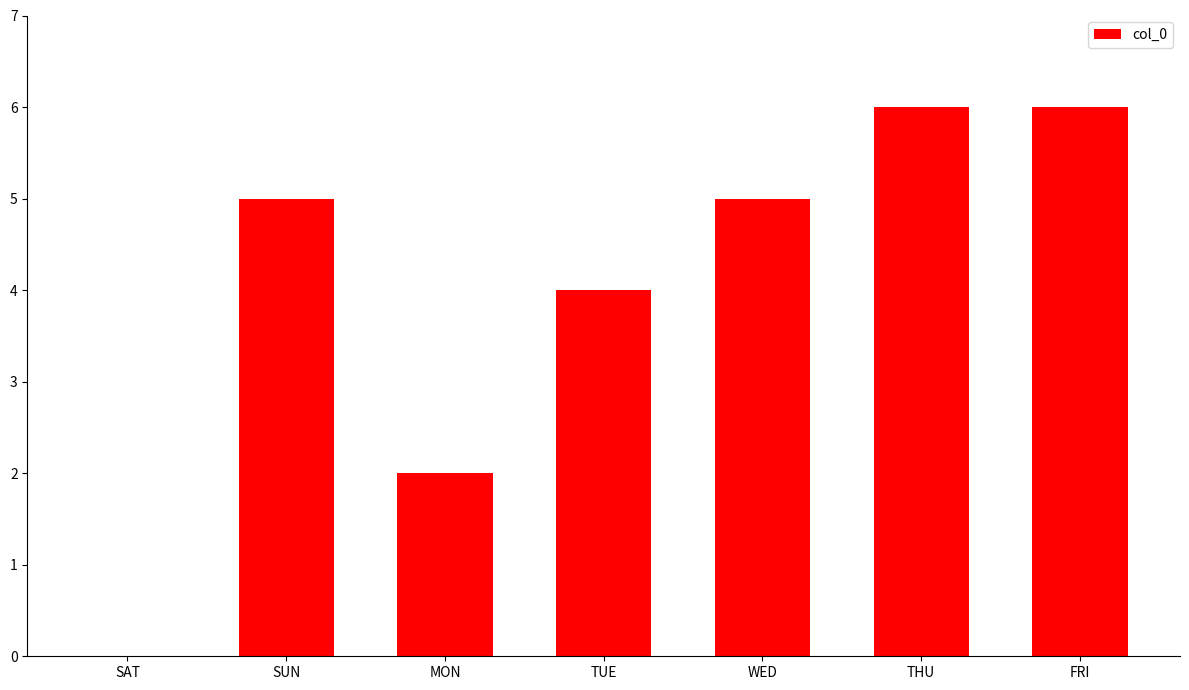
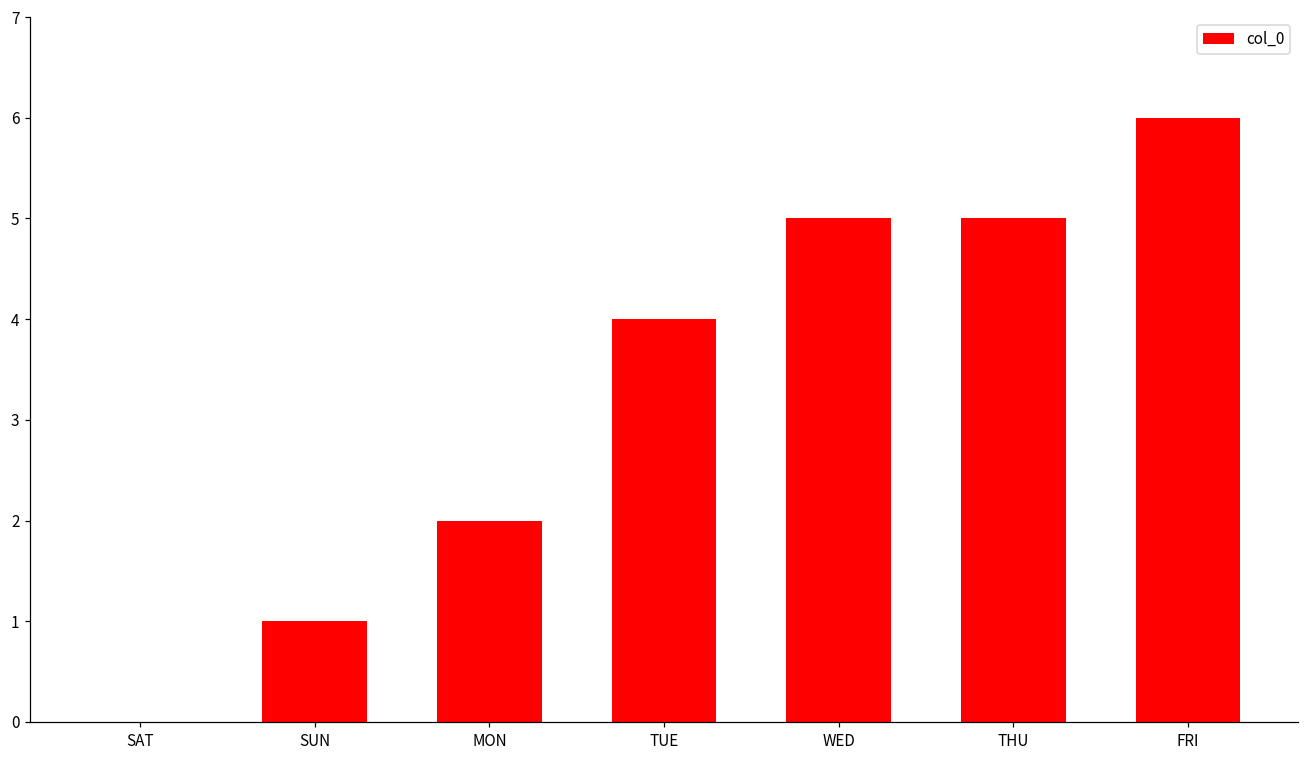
  {
    "SAT": 0,
-   "SUN": 5,
+   "SUN": 1,
    "MON": 2,
    "TUE": 4,
    "WED": 5,
-   "THU": 6,
+   "THU": 5,
    "FRI": 6
  }
